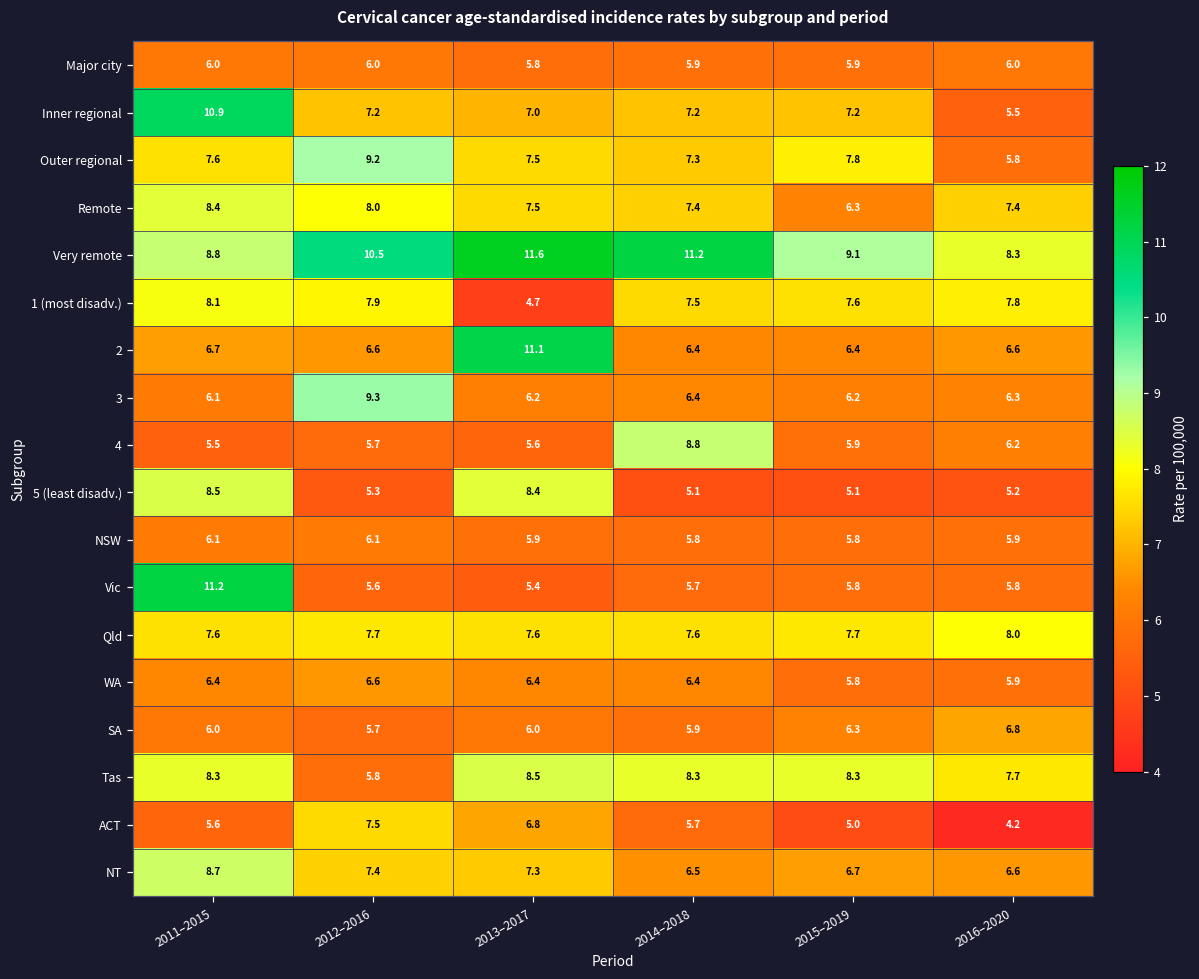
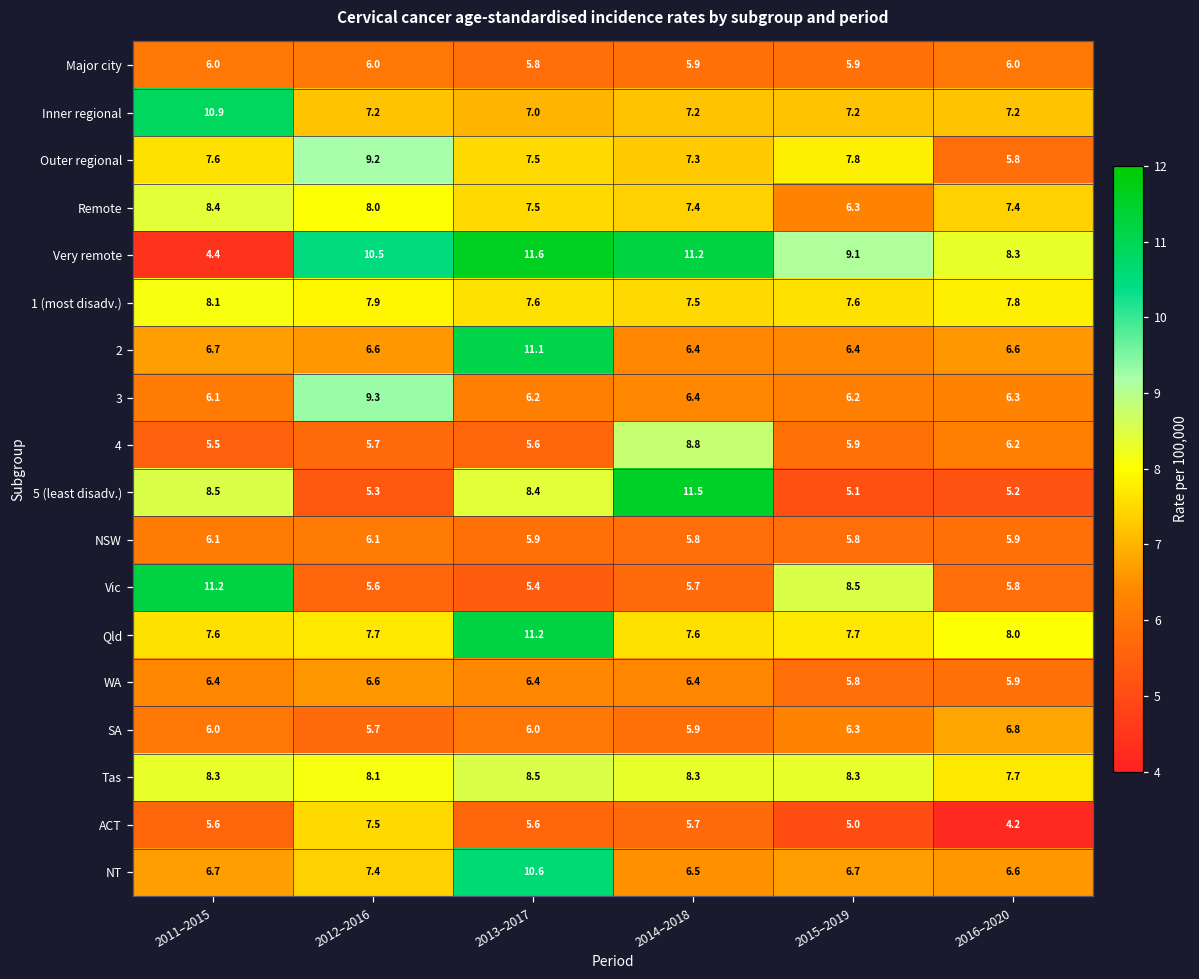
  {
    "Major city": {
      "2011–2015": 6.0,
      "2012–2016": 6.0,
      "2013–2017": 5.8,
      "2014–2018": 5.9,
      "2015–2019": 5.9,
      "2016–2020": 6.0
    },
    "Inner regional": {
      "2011–2015": 10.9,
      "2012–2016": 7.2,
      "2013–2017": 7.0,
      "2014–2018": 7.2,
      "2015–2019": 7.2,
-     "2016–2020": 5.5
+     "2016–2020": 7.2
    },
    "Outer regional": {
      "2011–2015": 7.6,
      "2012–2016": 9.2,
      "2013–2017": 7.5,
      "2014–2018": 7.3,
      "2015–2019": 7.8,
      "2016–2020": 5.8
    },
    "Remote": {
      "2011–2015": 8.4,
      "2012–2016": 8.0,
      "2013–2017": 7.5,
      "2014–2018": 7.4,
      "2015–2019": 6.3,
      "2016–2020": 7.4
    },
    "Very remote": {
-     "2011–2015": 8.8,
+     "2011–2015": 4.4,
      "2012–2016": 10.5,
      "2013–2017": 11.6,
      "2014–2018": 11.2,
      "2015–2019": 9.1,
      "2016–2020": 8.3
    },
    "1 (most disadv.)": {
      "2011–2015": 8.1,
      "2012–2016": 7.9,
-     "2013–2017": 4.7,
+     "2013–2017": 7.6,
      "2014–2018": 7.5,
      "2015–2019": 7.6,
      "2016–2020": 7.8
    },
    "2": {
      "2011–2015": 6.7,
      "2012–2016": 6.6,
      "2013–2017": 11.1,
      "2014–2018": 6.4,
      "2015–2019": 6.4,
      "2016–2020": 6.6
    },
    "3": {
      "2011–2015": 6.1,
      "2012–2016": 9.3,
      "2013–2017": 6.2,
      "2014–2018": 6.4,
      "2015–2019": 6.2,
      "2016–2020": 6.3
    },
    "4": {
      "2011–2015": 5.5,
      "2012–2016": 5.7,
      "2013–2017": 5.6,
      "2014–2018": 8.8,
      "2015–2019": 5.9,
      "2016–2020": 6.2
    },
    "5 (least disadv.)": {
      "2011–2015": 8.5,
      "2012–2016": 5.3,
      "2013–2017": 8.4,
-     "2014–2018": 5.1,
+     "2014–2018": 11.5,
      "2015–2019": 5.1,
      "2016–2020": 5.2
    },
    "NSW": {
      "2011–2015": 6.1,
      "2012–2016": 6.1,
      "2013–2017": 5.9,
      "2014–2018": 5.8,
      "2015–2019": 5.8,
      "2016–2020": 5.9
    },
    "Vic": {
      "2011–2015": 11.2,
      "2012–2016": 5.6,
      "2013–2017": 5.4,
      "2014–2018": 5.7,
-     "2015–2019": 5.8,
+     "2015–2019": 8.5,
      "2016–2020": 5.8
    },
    "Qld": {
      "2011–2015": 7.6,
      "2012–2016": 7.7,
-     "2013–2017": 7.6,
+     "2013–2017": 11.2,
      "2014–2018": 7.6,
      "2015–2019": 7.7,
      "2016–2020": 8.0
    },
    "WA": {
      "2011–2015": 6.4,
      "2012–2016": 6.6,
      "2013–2017": 6.4,
      "2014–2018": 6.4,
      "2015–2019": 5.8,
      "2016–2020": 5.9
    },
    "SA": {
      "2011–2015": 6.0,
      "2012–2016": 5.7,
      "2013–2017": 6.0,
      "2014–2018": 5.9,
      "2015–2019": 6.3,
      "2016–2020": 6.8
    },
    "Tas": {
      "2011–2015": 8.3,
-     "2012–2016": 5.8,
+     "2012–2016": 8.1,
      "2013–2017": 8.5,
      "2014–2018": 8.3,
      "2015–2019": 8.3,
      "2016–2020": 7.7
    },
    "ACT": {
      "2011–2015": 5.6,
      "2012–2016": 7.5,
-     "2013–2017": 6.8,
+     "2013–2017": 5.6,
      "2014–2018": 5.7,
      "2015–2019": 5.0,
      "2016–2020": 4.2
    },
    "NT": {
-     "2011–2015": 8.7,
+     "2011–2015": 6.7,
      "2012–2016": 7.4,
-     "2013–2017": 7.3,
+     "2013–2017": 10.6,
      "2014–2018": 6.5,
      "2015–2019": 6.7,
      "2016–2020": 6.6
    }
  }
